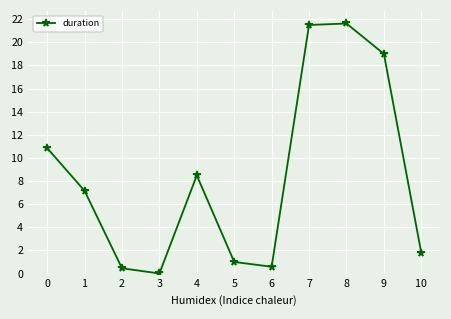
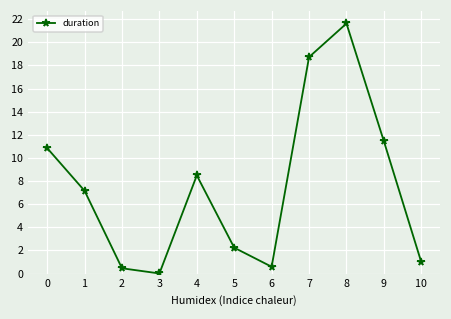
  {
    "0": 10.8,
    "1": 7.2,
    "2": 0.5,
    "3": 0.0,
    "4": 8.5,
-   "5": 1.0,
+   "5": 2.2,
    "6": 0.6,
-   "7": 21.5,
+   "7": 18.7,
    "8": 21.6,
-   "9": 19.0,
-   "10": 1.8
+   "9": 11.4,
+   "10": 1.0
  }
